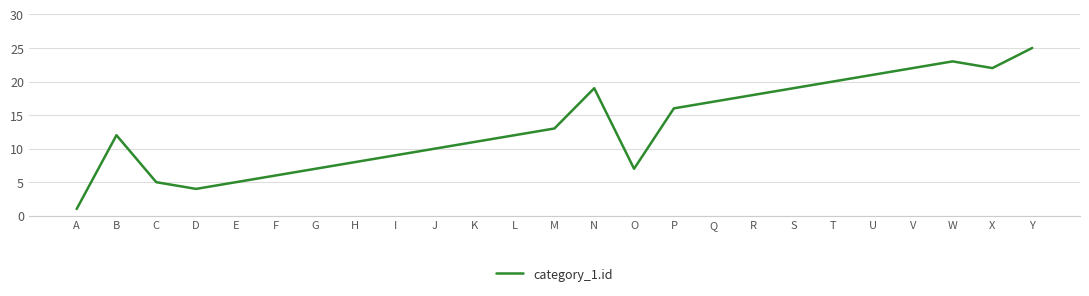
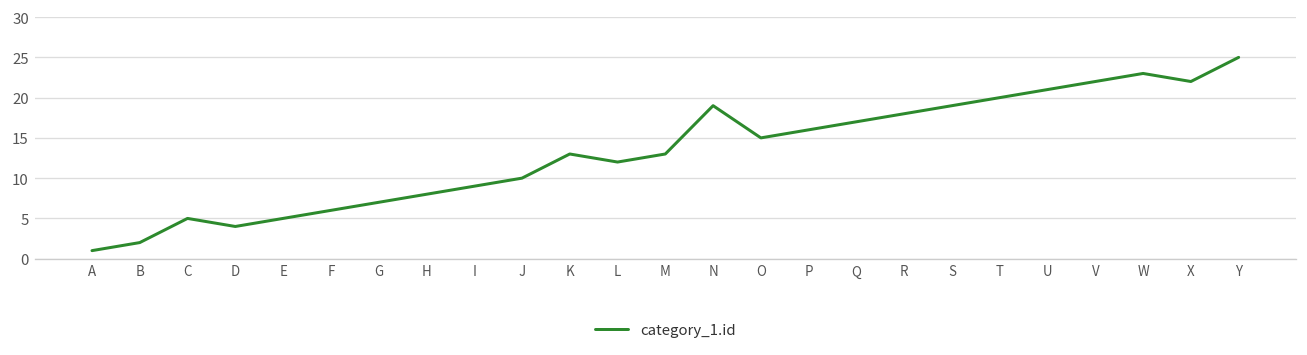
  {
    "A": 1,
-   "B": 12,
+   "B": 2,
    "C": 5,
    "D": 4,
    "E": 5,
    "F": 6,
    "G": 7,
    "H": 8,
    "I": 9,
    "J": 10,
-   "K": 11,
+   "K": 13,
    "L": 12,
    "M": 13,
    "N": 19,
-   "O": 7,
+   "O": 15,
    "P": 16,
    "Q": 17,
    "R": 18,
    "S": 19,
    "T": 20,
    "U": 21,
    "V": 22,
    "W": 23,
    "X": 22,
    "Y": 25
  }
